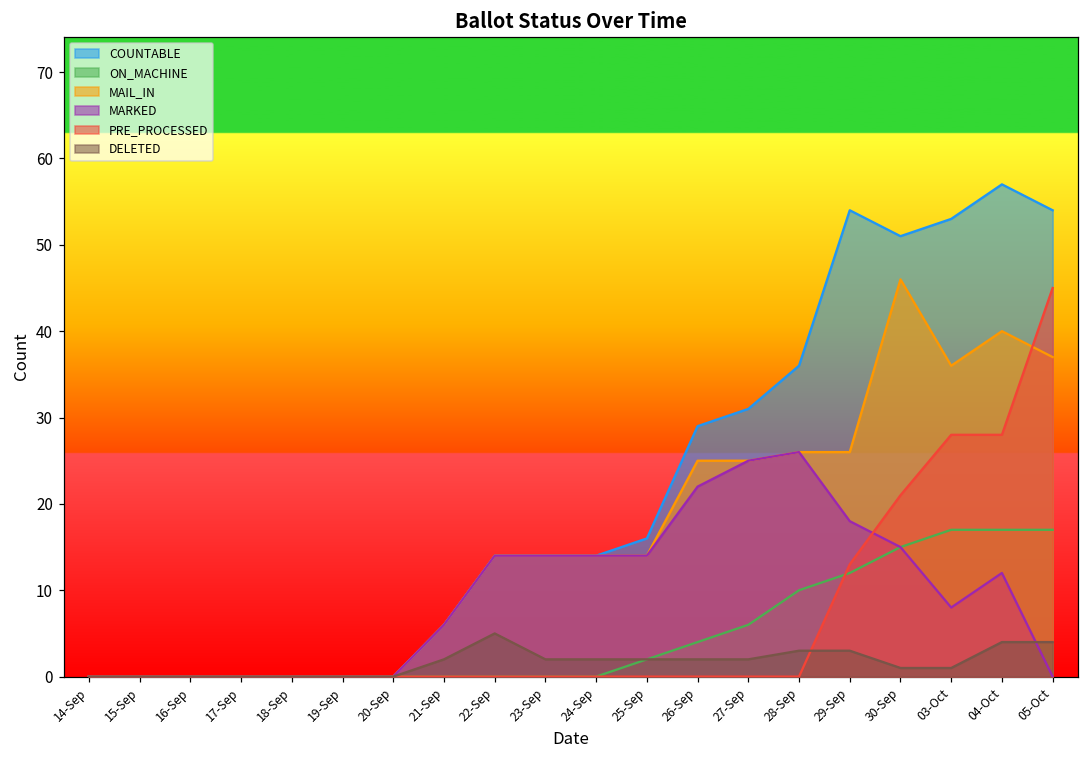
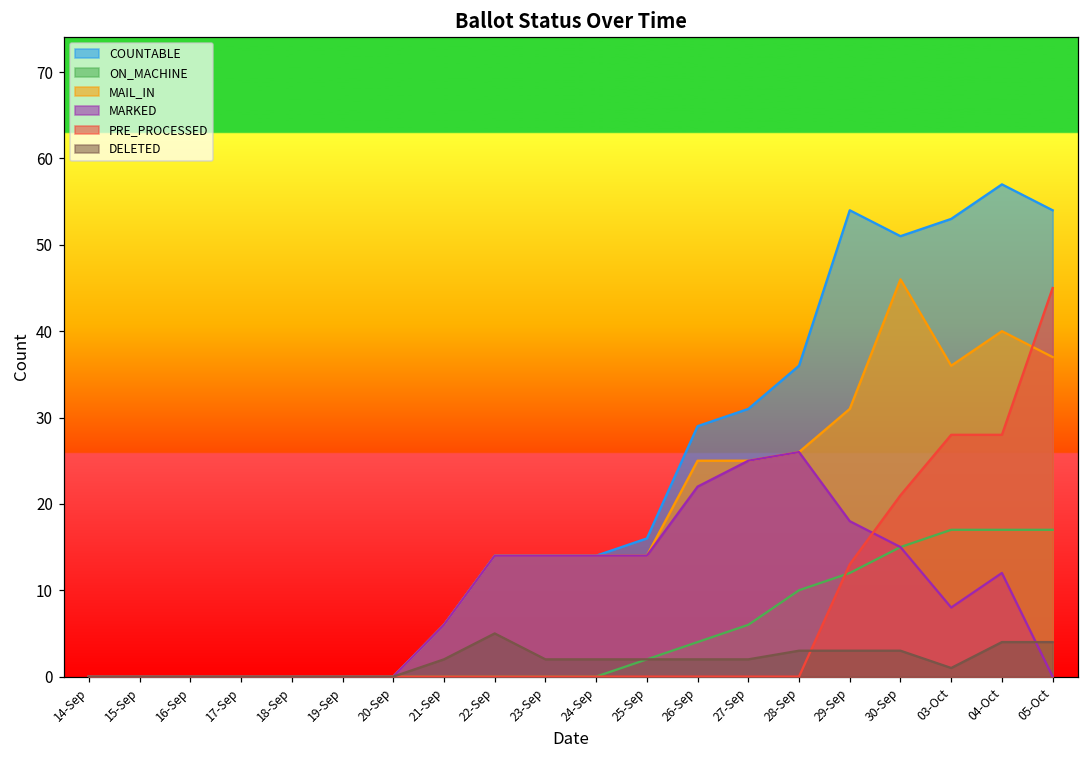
  {
    "COUNTABLE": {
      "25-Sep": 16,
      "26-Sep": 29,
      "27-Sep": 31,
      "28-Sep": 36,
      "29-Sep": 54,
      "30-Sep": 51,
      "03-Oct": 53,
      "04-Oct": 57,
      "05-Oct": 54
    },
    "ON_MACHINE": {
      "26-Sep": 4,
      "27-Sep": 6,
      "28-Sep": 10,
      "29-Sep": 12,
      "03-Oct": 17,
      "04-Oct": 17,
      "05-Oct": 17
    },
    "MAIL_IN": {
      "26-Sep": 25,
-     "29-Sep": 26,
+     "29-Sep": 31,
      "30-Sep": 46,
      "03-Oct": 36,
      "04-Oct": 40,
      "05-Oct": 37
    },
    "MARKED": {
      "26-Sep": 22,
      "29-Sep": 18,
      "03-Oct": 8,
      "04-Oct": 12,
      "05-Oct": 0
    },
    "PRE_PROCESSED": {
      "25-Sep": 0,
      "26-Sep": 0,
      "27-Sep": 0,
      "28-Sep": 0,
      "29-Sep": 13,
      "30-Sep": 21,
      "03-Oct": 28,
      "04-Oct": 28,
      "05-Oct": 45
    },
    "DELETED": {
      "21-Sep": 2,
      "22-Sep": 5,
      "23-Sep": 2,
      "24-Sep": 2,
      "26-Sep": 2,
      "27-Sep": 2,
      "28-Sep": 3,
      "29-Sep": 3,
-     "30-Sep": 1,
+     "30-Sep": 3,
      "03-Oct": 1,
      "04-Oct": 4,
      "05-Oct": 4
    }
  }
